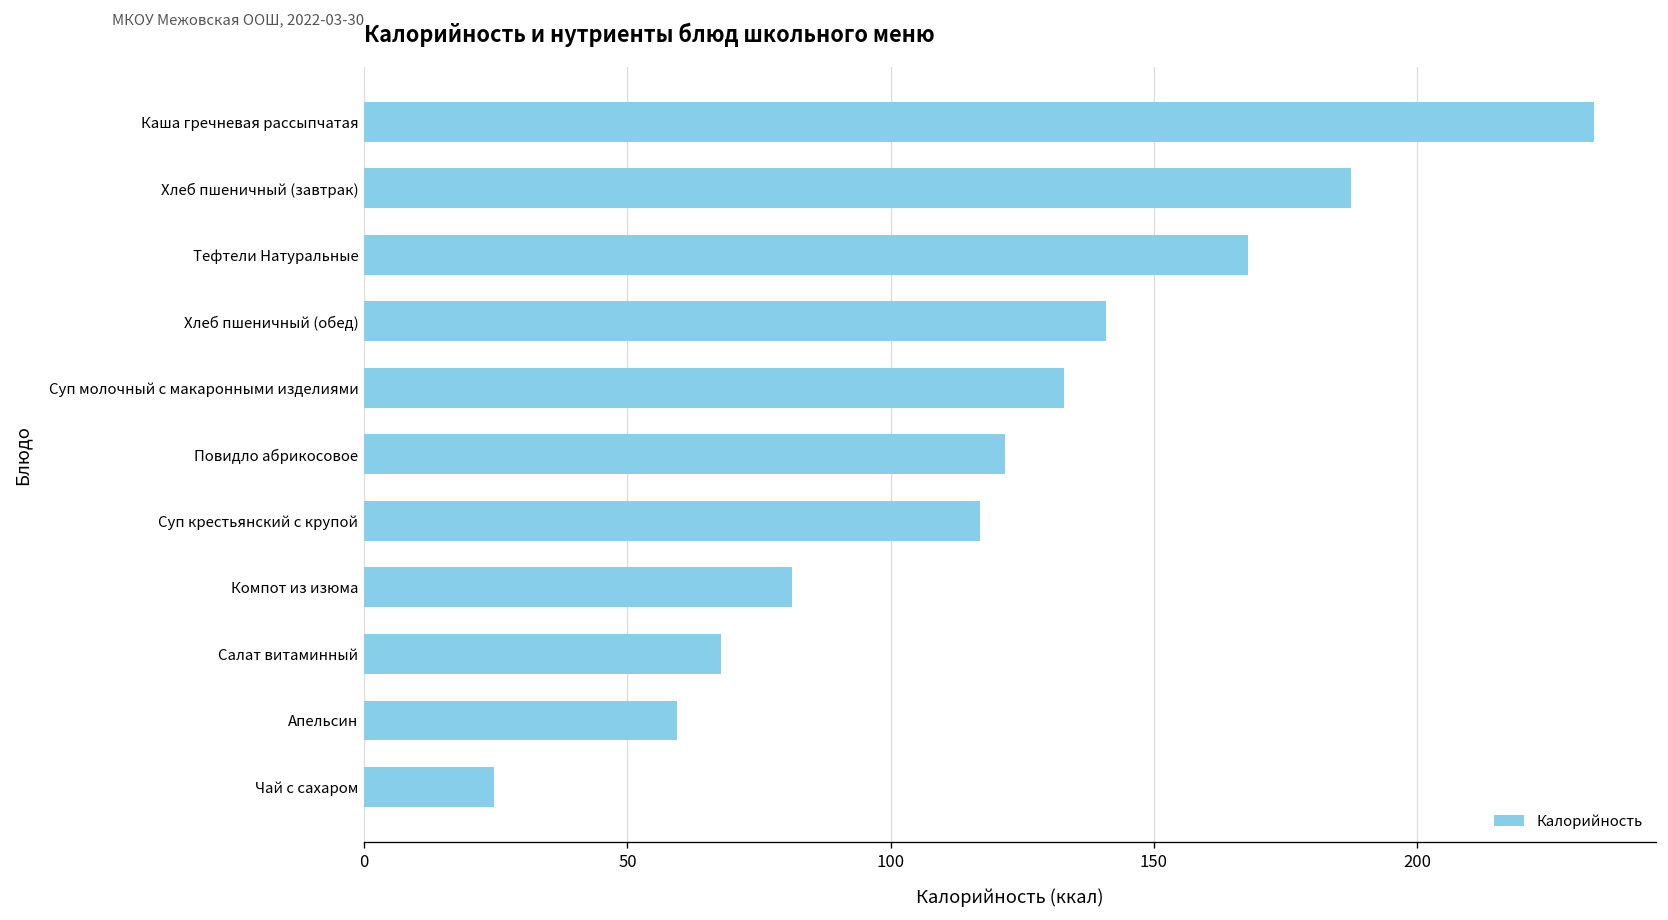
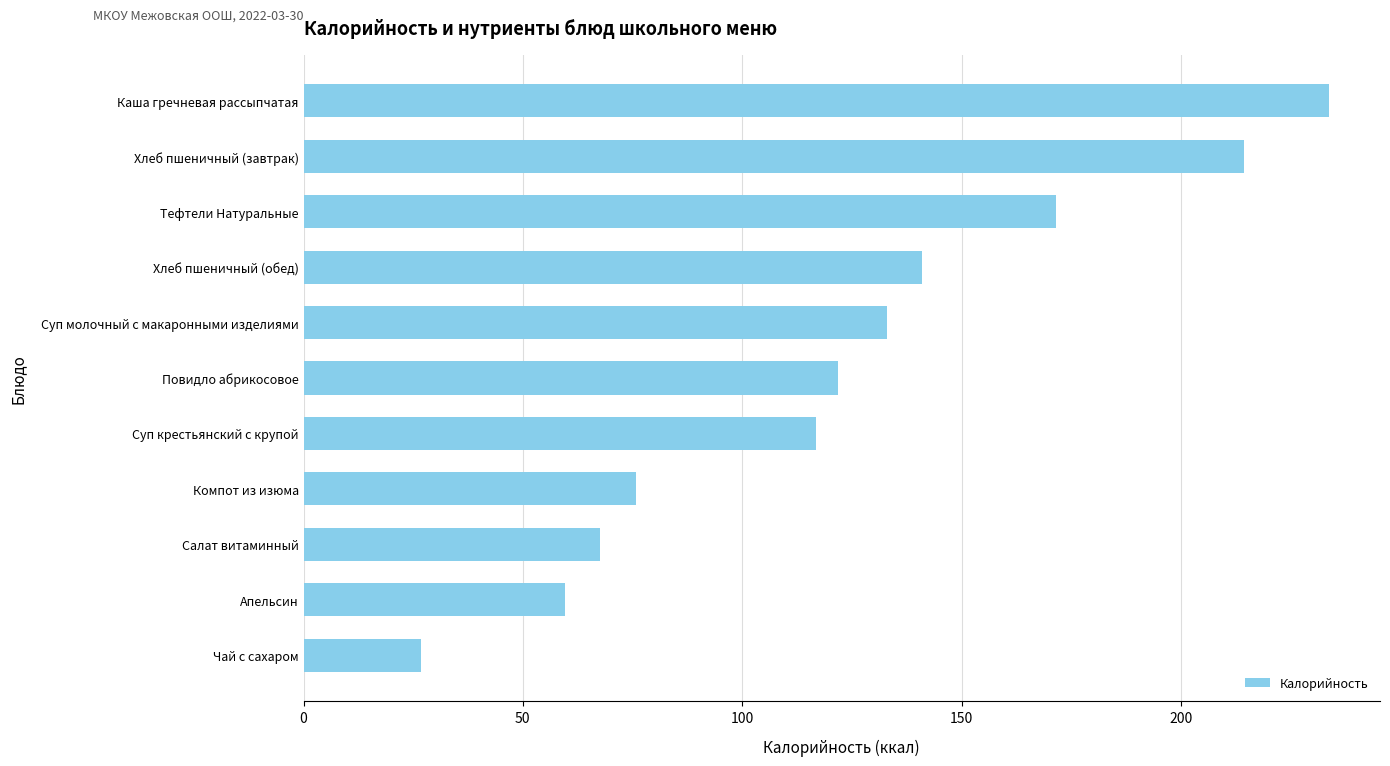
  {
    "Каша гречневая рассыпчатая": 234,
-   "Хлеб пшеничный (завтрак)": 188,
-   "Тефтели Натуральные": 168,
+   "Хлеб пшеничный (завтрак)": 214,
+   "Тефтели Натуральные": 172,
    "Хлеб пшеничный (обед)": 141,
    "Суп молочный с макаронными изделиями": 133,
    "Повидло абрикосовое": 122,
    "Суп крестьянский с крупой": 117,
-   "Компот из изюма": 81,
+   "Компот из изюма": 76,
    "Салат витаминный": 68,
    "Апельсин": 60,
-   "Чай с сахаром": 25
+   "Чай с сахаром": 27
  }
